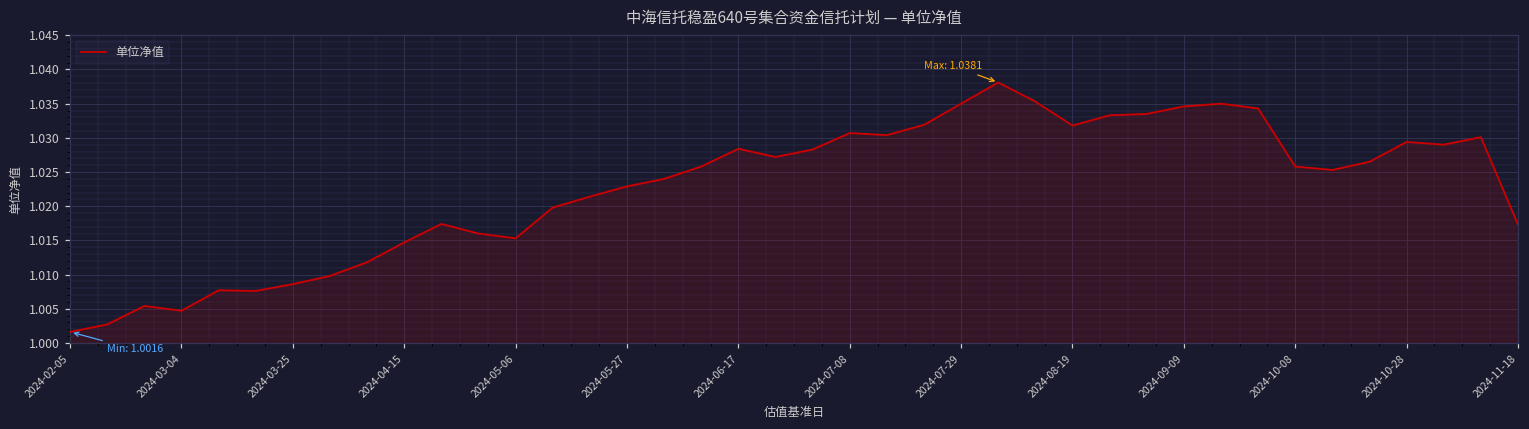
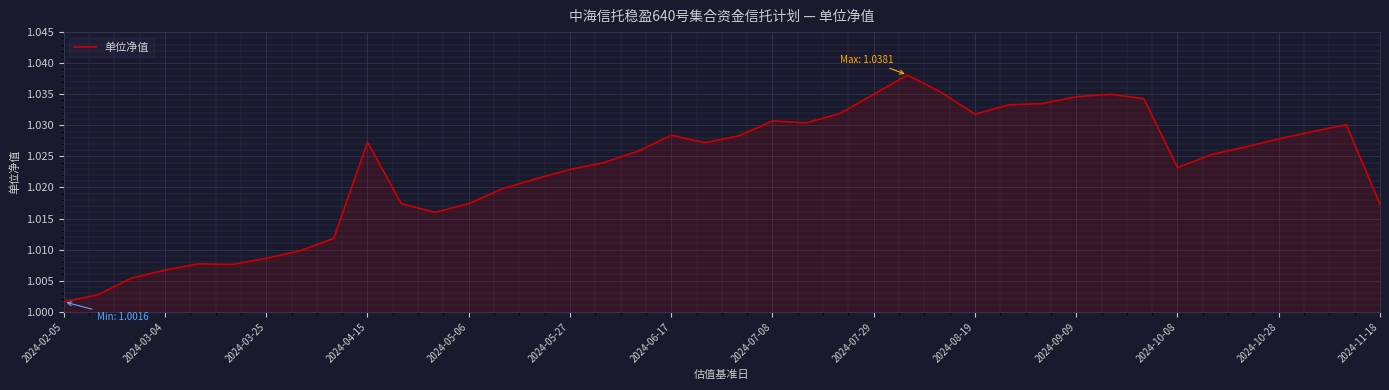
  {
-   "2024-03-04": 1.005,
+   "2024-03-04": 1.007,
    "2024-03-25": 1.009,
-   "2024-04-15": 1.015,
-   "2024-05-06": 1.015,
+   "2024-04-15": 1.027,
+   "2024-05-06": 1.017,
    "2024-05-27": 1.023,
    "2024-06-17": 1.028,
    "2024-07-08": 1.031,
    "2024-07-29": 1.035,
    "2024-08-19": 1.032,
    "2024-09-09": 1.035,
-   "2024-10-08": 1.026,
-   "2024-10-28": 1.029,
+   "2024-10-08": 1.023,
+   "2024-10-28": 1.028,
    "2024-11-18": 1.017
  }
